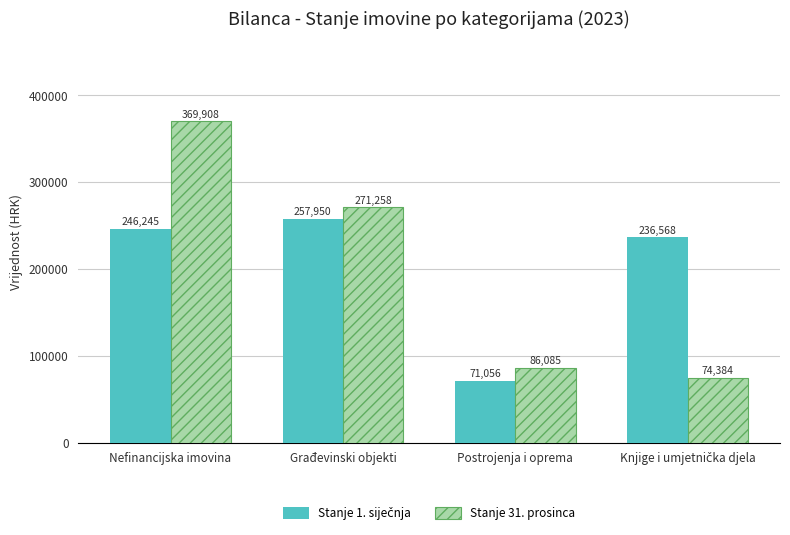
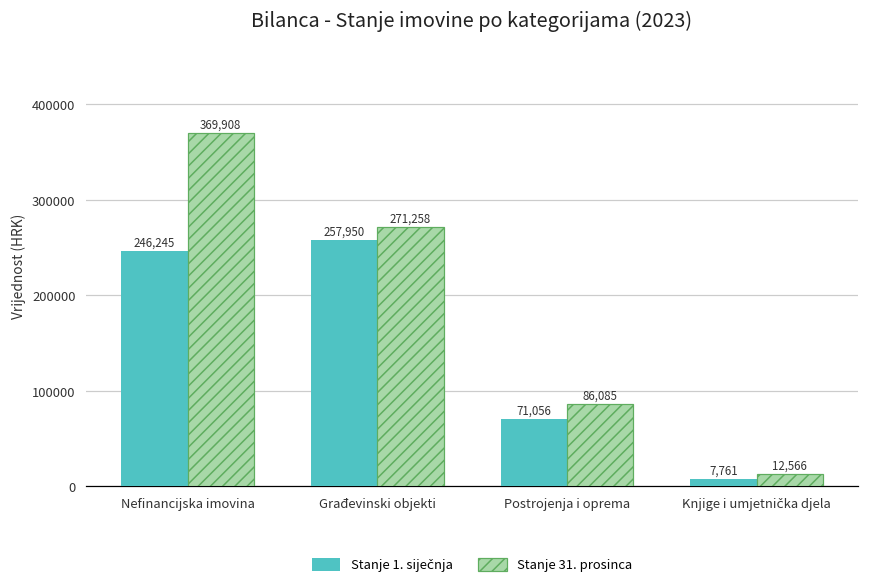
  {
    "Stanje 1. siječnja": {
      "Nefinancijska imovina": "246,245",
      "Građevinski objekti": "257,950",
      "Postrojenja i oprema": "71,056",
-     "Knjige i umjetnička djela": "236,568"
+     "Knjige i umjetnička djela": "7,761"
    },
    "Stanje 31. prosinca": {
      "Nefinancijska imovina": "369,908",
      "Građevinski objekti": "271,258",
      "Postrojenja i oprema": "86,085",
-     "Knjige i umjetnička djela": "74,384"
+     "Knjige i umjetnička djela": "12,566"
    }
  }
